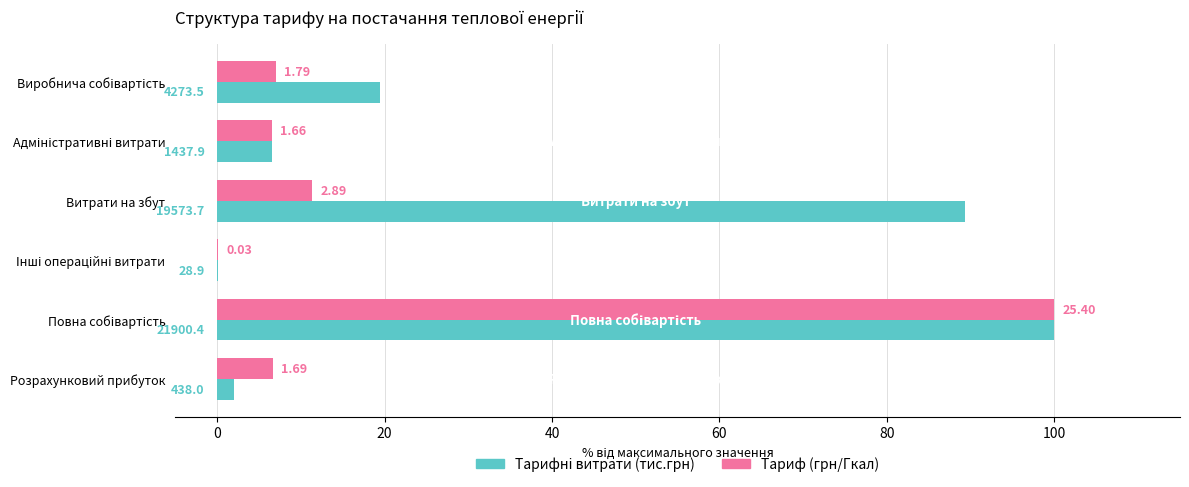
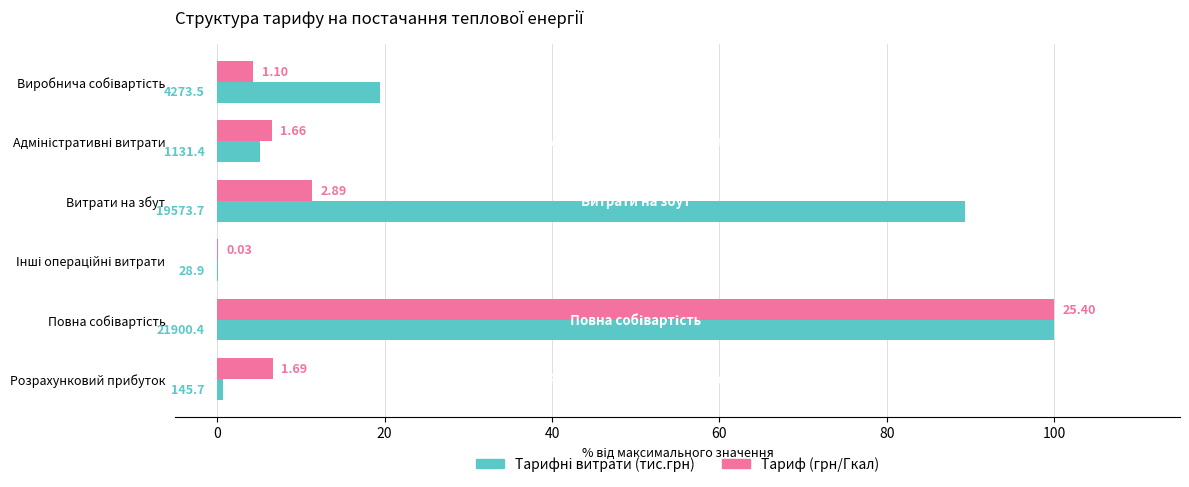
  {
    "Тарифні витрати (тис.грн)": {
-     "Адміністративні витрати": 1437.9,
-     "Розрахунковий прибуток": 438.0
+     "Адміністративні витрати": 1131.4,
+     "Розрахунковий прибуток": 145.7
    },
    "Тариф (грн/Гкал)": {
-     "Виробнича собівартість": 1.79
+     "Виробнича собівартість": 1.10
    }
  }
